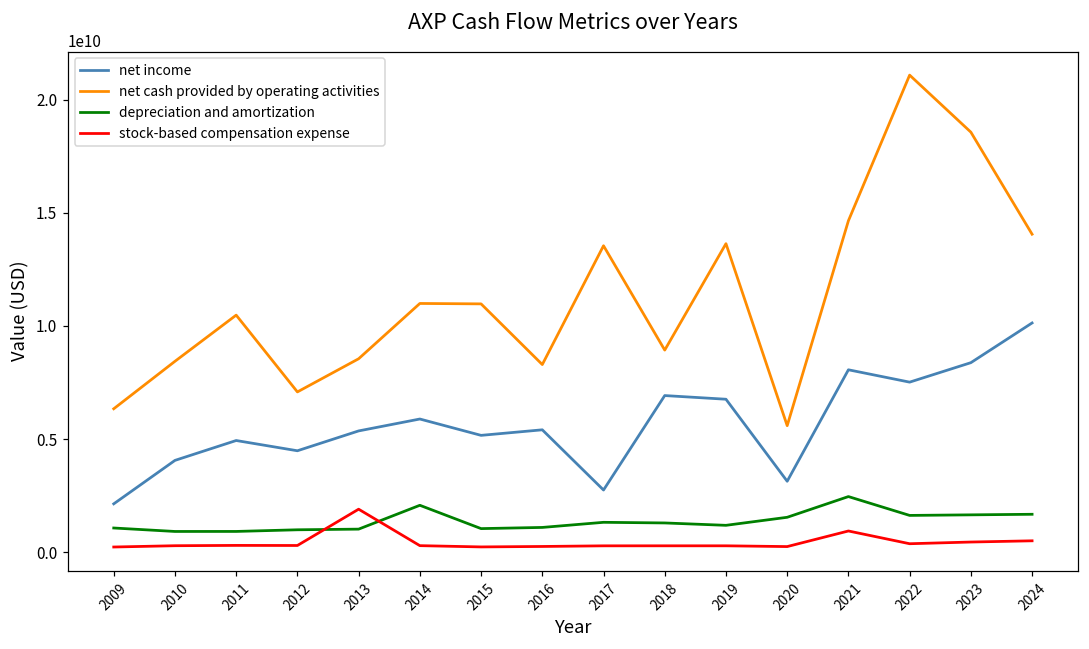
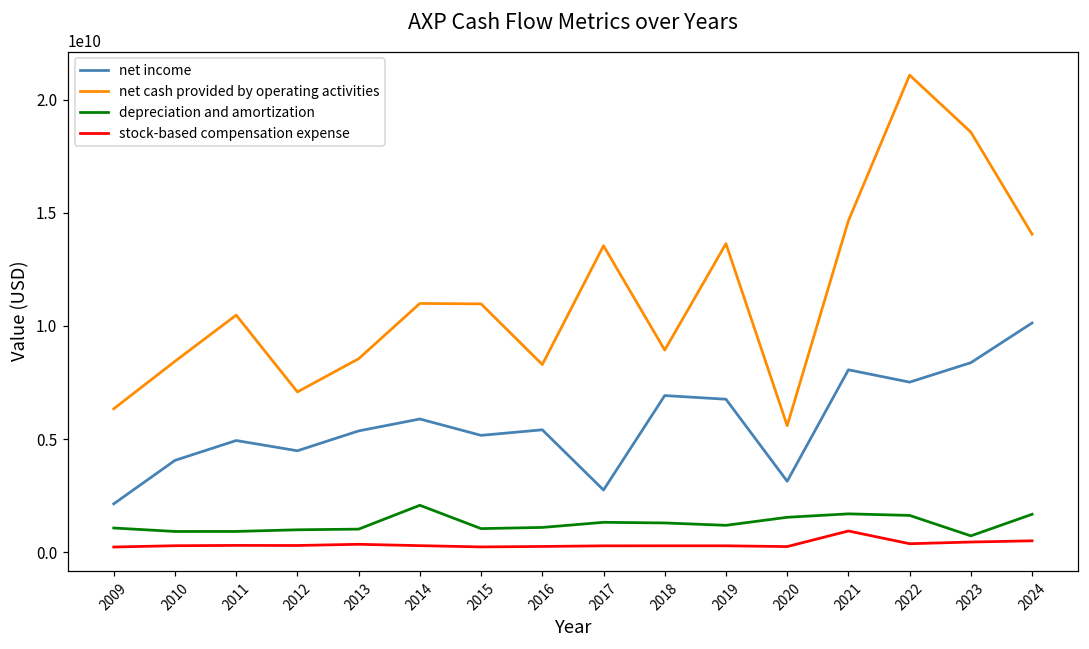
  {
    "net income": {
      "2009": 2100000000,
      "2010": 4100000000,
      "2011": 4900000000,
      "2012": 4500000000,
      "2013": 5400000000,
      "2014": 5900000000,
      "2015": 5200000000,
      "2016": 5400000000,
      "2017": 2700000000,
      "2018": 6900000000,
      "2019": 6800000000,
      "2020": 3100000000,
      "2021": 8100000000,
      "2022": 7500000000,
      "2023": 8400000000,
      "2024": 10100000000
    },
    "net cash provided by operating activities": {
      "2009": 6300000000,
      "2010": 8400000000,
      "2011": 10500000000,
      "2012": 7100000000,
      "2013": 8500000000,
      "2014": 11000000000,
      "2015": 11000000000,
      "2016": 8300000000,
      "2017": 13500000000,
      "2018": 8900000000,
      "2019": 13600000000,
      "2020": 5600000000,
      "2021": 14600000000,
      "2022": 21100000000,
      "2023": 18600000000,
      "2024": 14100000000
    },
    "depreciation and amortization": {
      "2009": 1100000000,
      "2010": 900000000,
      "2011": 900000000,
      "2012": 1000000000,
      "2013": 1000000000,
      "2014": 2100000000,
      "2015": 1000000000,
      "2016": 1100000000,
      "2017": 1300000000,
      "2018": 1300000000,
      "2019": 1200000000,
      "2020": 1500000000,
-     "2021": 2500000000,
+     "2021": 1700000000,
      "2022": 1600000000,
-     "2023": 1700000000,
+     "2023": 700000000,
      "2024": 1700000000
    },
    "stock-based compensation expense": {
      "2009": 200000000,
      "2010": 300000000,
      "2011": 300000000,
      "2012": 300000000,
-     "2013": 1900000000,
+     "2013": 400000000,
      "2014": 300000000,
      "2015": 200000000,
      "2016": 300000000,
      "2017": 300000000,
      "2018": 300000000,
      "2019": 300000000,
      "2020": 200000000,
      "2021": 900000000,
      "2022": 400000000,
      "2023": 500000000,
      "2024": 500000000
    }
  }
